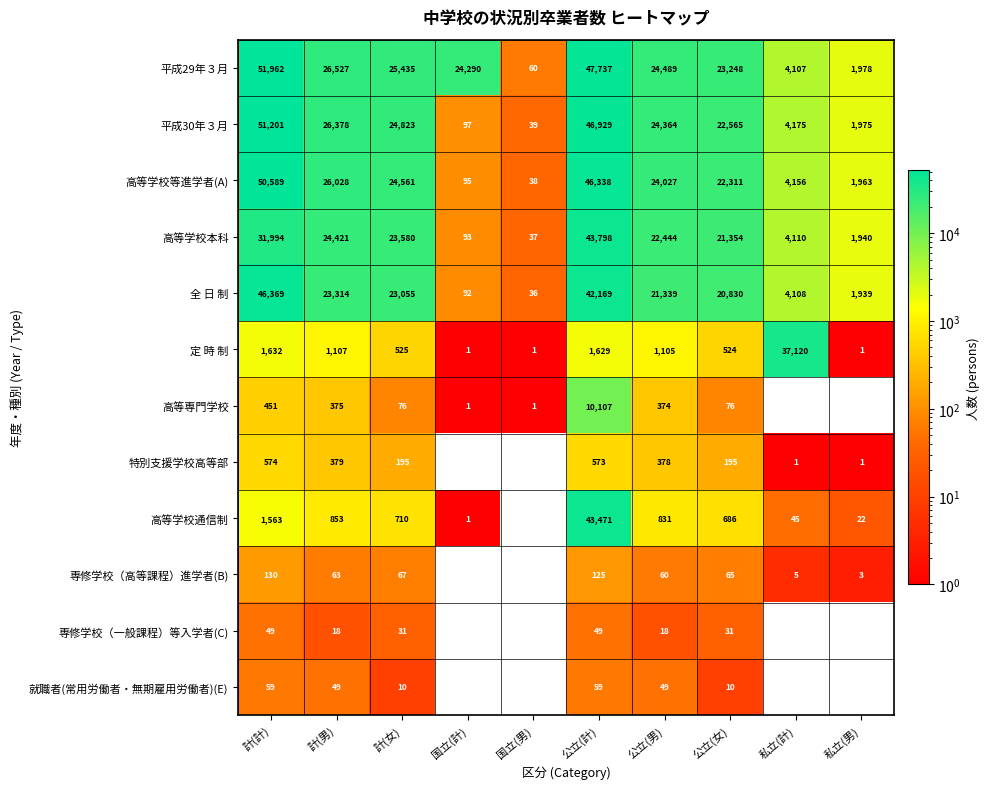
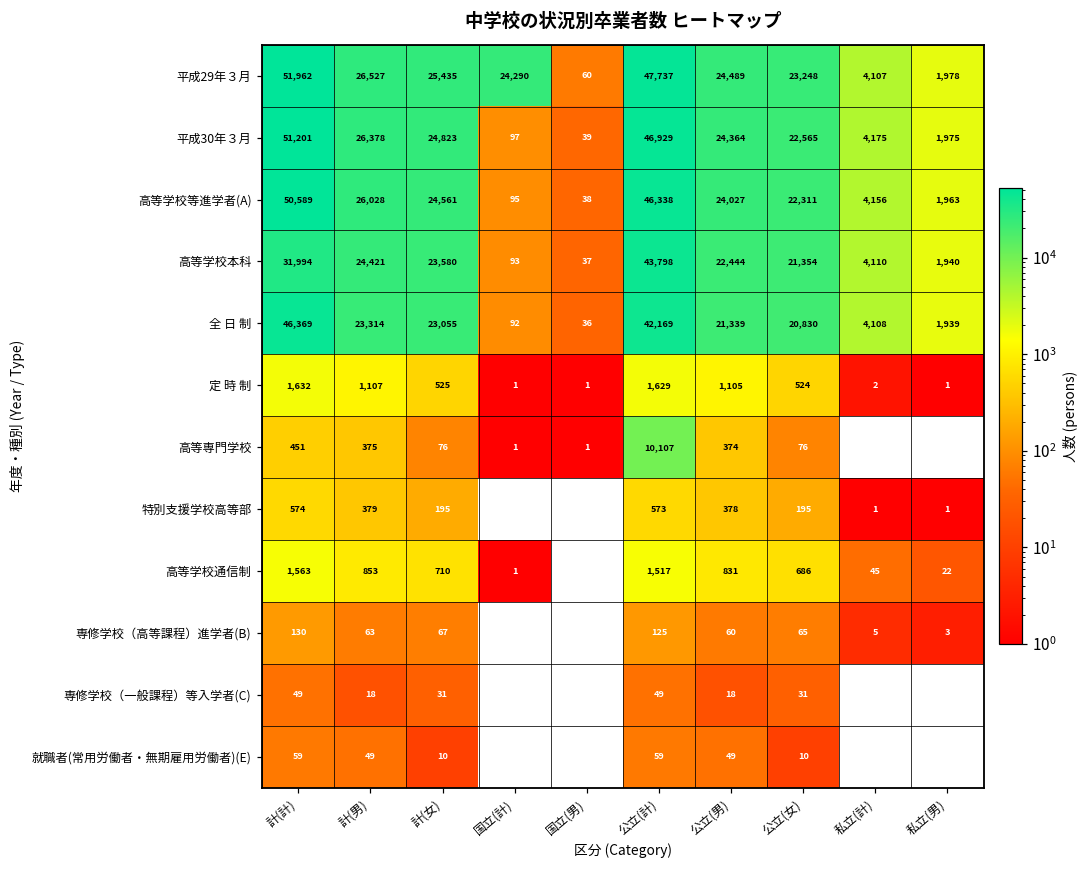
  {
    "平成29年３月": {
      "計(計)": "51,962",
      "計(男)": "26,527",
      "計(女)": "25,435",
      "国立(計)": "24,290",
      "国立(男)": "60",
      "公立(計)": "47,737",
      "公立(男)": "24,489",
      "公立(女)": "23,248",
      "私立(計)": "4,107",
      "私立(男)": "1,978"
    },
    "平成30年３月": {
      "計(計)": "51,201",
      "計(男)": "26,378",
      "計(女)": "24,823",
      "国立(計)": "97",
      "国立(男)": "39",
      "公立(計)": "46,929",
      "公立(男)": "24,364",
      "公立(女)": "22,565",
      "私立(計)": "4,175",
      "私立(男)": "1,975"
    },
    "高等学校等進学者(A)": {
      "計(計)": "50,589",
      "計(男)": "26,028",
      "計(女)": "24,561",
      "国立(計)": "95",
      "国立(男)": "38",
      "公立(計)": "46,338",
      "公立(男)": "24,027",
      "公立(女)": "22,311",
      "私立(計)": "4,156",
      "私立(男)": "1,963"
    },
    "高等学校本科": {
      "計(計)": "31,994",
      "計(男)": "24,421",
      "計(女)": "23,580",
      "国立(計)": "93",
      "国立(男)": "37",
      "公立(計)": "43,798",
      "公立(男)": "22,444",
      "公立(女)": "21,354",
      "私立(計)": "4,110",
      "私立(男)": "1,940"
    },
    "全 日 制": {
      "計(計)": "46,369",
      "計(男)": "23,314",
      "計(女)": "23,055",
      "国立(計)": "92",
      "国立(男)": "36",
      "公立(計)": "42,169",
      "公立(男)": "21,339",
      "公立(女)": "20,830",
      "私立(計)": "4,108",
      "私立(男)": "1,939"
    },
    "定 時 制": {
      "計(計)": "1,632",
      "計(男)": "1,107",
      "計(女)": "525",
      "国立(計)": "1",
      "国立(男)": "1",
      "公立(計)": "1,629",
      "公立(男)": "1,105",
      "公立(女)": "524",
-     "私立(計)": "37,120",
+     "私立(計)": "2",
      "私立(男)": "1"
    },
    "高等専門学校": {
      "計(計)": "451",
      "計(男)": "375",
      "計(女)": "76",
      "国立(計)": "1",
      "国立(男)": "1",
      "公立(計)": "10,107",
      "公立(男)": "374",
      "公立(女)": "76"
    },
    "特別支援学校高等部": {
      "計(計)": "574",
      "計(男)": "379",
      "計(女)": "195",
      "公立(計)": "573",
      "公立(男)": "378",
      "公立(女)": "195",
      "私立(計)": "1",
      "私立(男)": "1"
    },
    "高等学校通信制": {
      "計(計)": "1,563",
      "計(男)": "853",
      "計(女)": "710",
      "国立(計)": "1",
-     "公立(計)": "43,471",
+     "公立(計)": "1,517",
      "公立(男)": "831",
      "公立(女)": "686",
      "私立(計)": "45",
      "私立(男)": "22"
    },
    "専修学校（高等課程）進学者(B)": {
      "計(計)": "130",
      "計(男)": "63",
      "計(女)": "67",
      "公立(計)": "125",
      "公立(男)": "60",
      "公立(女)": "65",
      "私立(計)": "5",
      "私立(男)": "3"
    },
    "専修学校（一般課程）等入学者(C)": {
      "計(計)": "49",
      "計(男)": "18",
      "計(女)": "31",
      "公立(計)": "49",
      "公立(男)": "18",
      "公立(女)": "31"
    },
    "就職者(常用労働者・無期雇用労働者)(E)": {
      "計(計)": "59",
      "計(男)": "49",
      "計(女)": "10",
      "公立(計)": "59",
      "公立(男)": "49",
      "公立(女)": "10"
    }
  }
